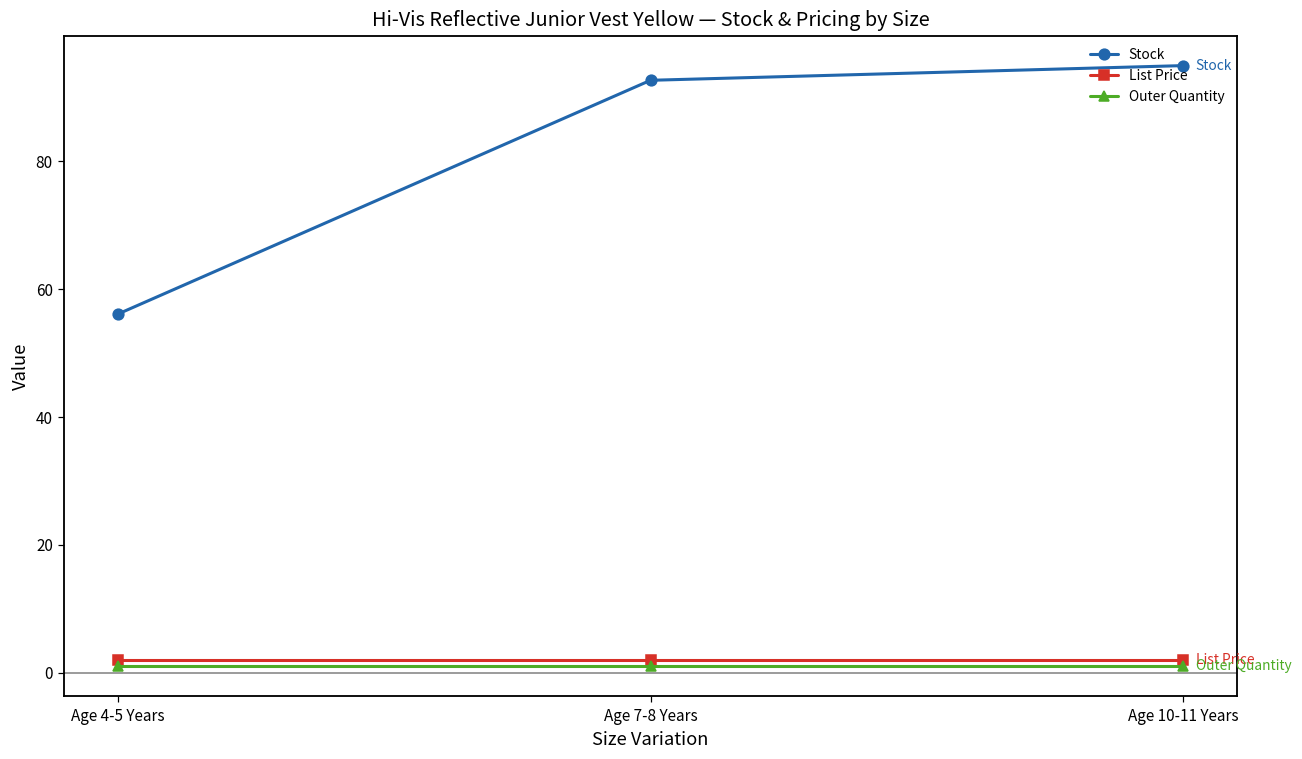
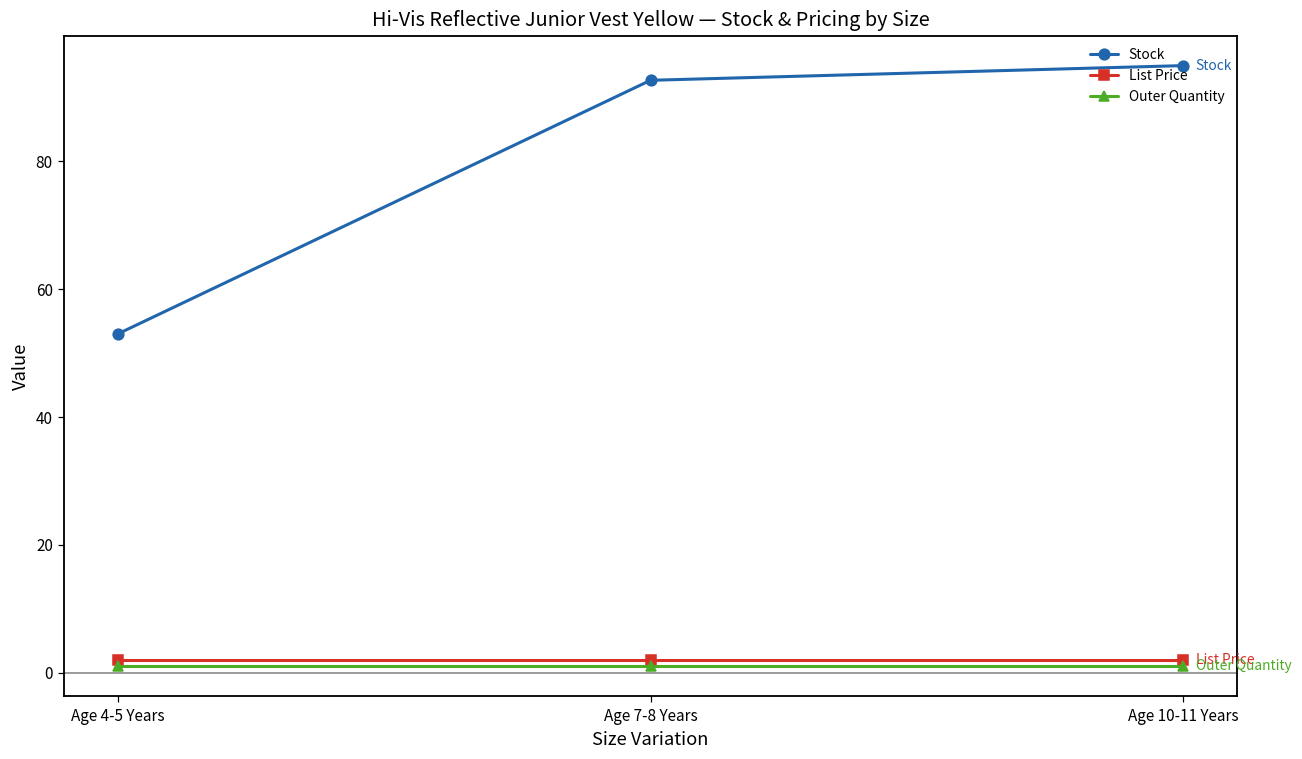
  {
    "Stock": {
-     "Age 4-5 Years": 56,
+     "Age 4-5 Years": 53,
      "Age 7-8 Years": 93,
      "Age 10-11 Years": 95
    },
    "List Price": {
      "Age 4-5 Years": 2,
      "Age 7-8 Years": 2,
      "Age 10-11 Years": 2
    },
    "Outer Quantity": {
      "Age 4-5 Years": 1,
      "Age 7-8 Years": 1,
      "Age 10-11 Years": 1
    }
  }
